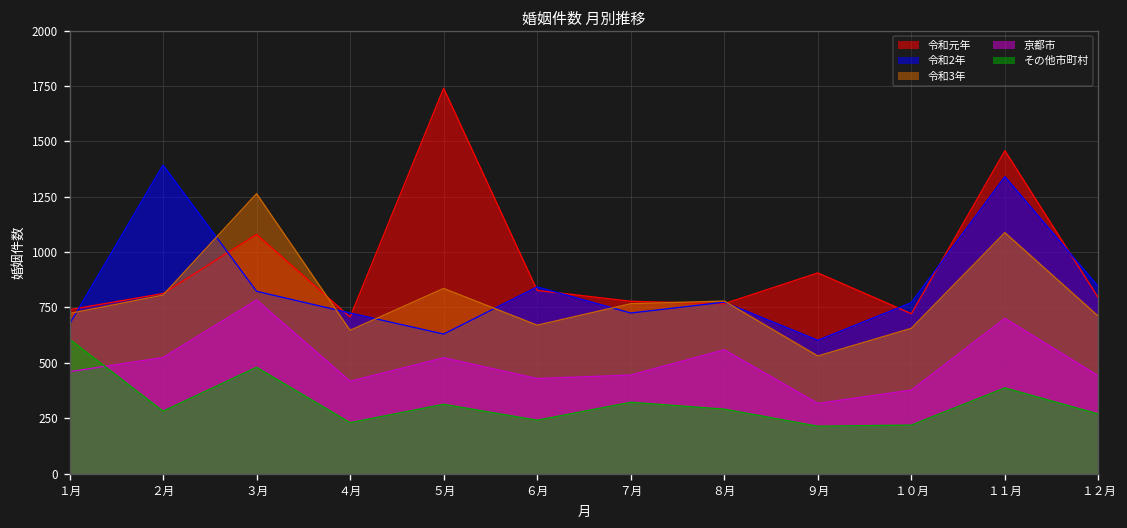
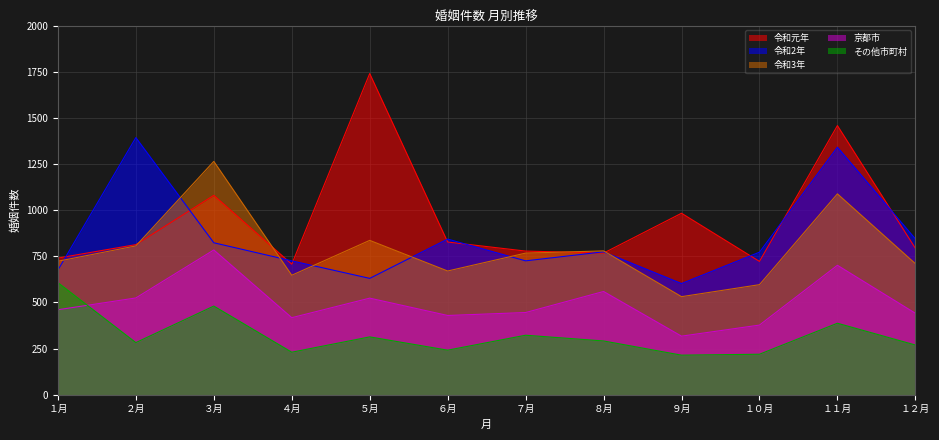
  {
    "令和元年": {
      "１月": 740,
      "３月": 1080,
      "４月": 710,
      "５月": 1740,
      "６月": 830,
-     "９月": 910,
+     "９月": 980,
      "１０月": 720,
      "１１月": 1460,
      "１２月": 790
    },
    "令和2年": {
      "１月": 680,
      "２月": 1390,
      "３月": 820,
      "４月": 730,
      "５月": 630,
      "６月": 840,
      "７月": 730,
      "９月": 600,
      "１０月": 770,
      "１１月": 1340,
      "１２月": 840
    },
    "令和3年": {
      "１月": 720,
      "３月": 1260,
      "４月": 650,
      "５月": 840,
      "６月": 670,
      "９月": 530,
-     "１０月": 660,
+     "１０月": 600,
      "１１月": 1090,
      "１２月": 710
    },
    "京都市": {
      "１月": 460,
      "２月": 520,
      "３月": 780,
      "４月": 420,
      "５月": 520,
      "６月": 430,
      "７月": 450,
      "８月": 560,
      "９月": 320,
      "１０月": 380,
      "１１月": 700,
      "１２月": 440
    },
    "その他市町村": {
      "１月": 610,
      "２月": 280,
      "３月": 480,
      "４月": 230,
      "５月": 310,
      "６月": 240,
      "７月": 320,
      "８月": 290,
      "９月": 210,
      "１０月": 220,
      "１１月": 390,
      "１２月": 270
    }
  }
